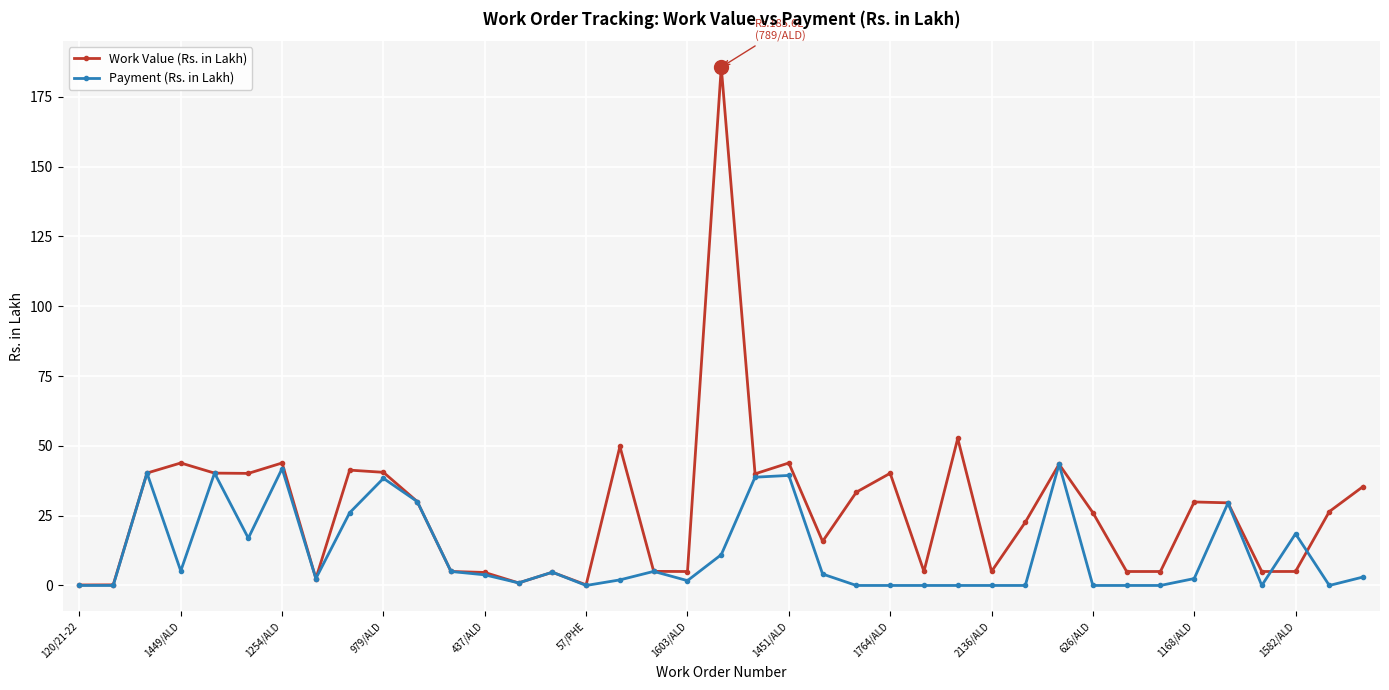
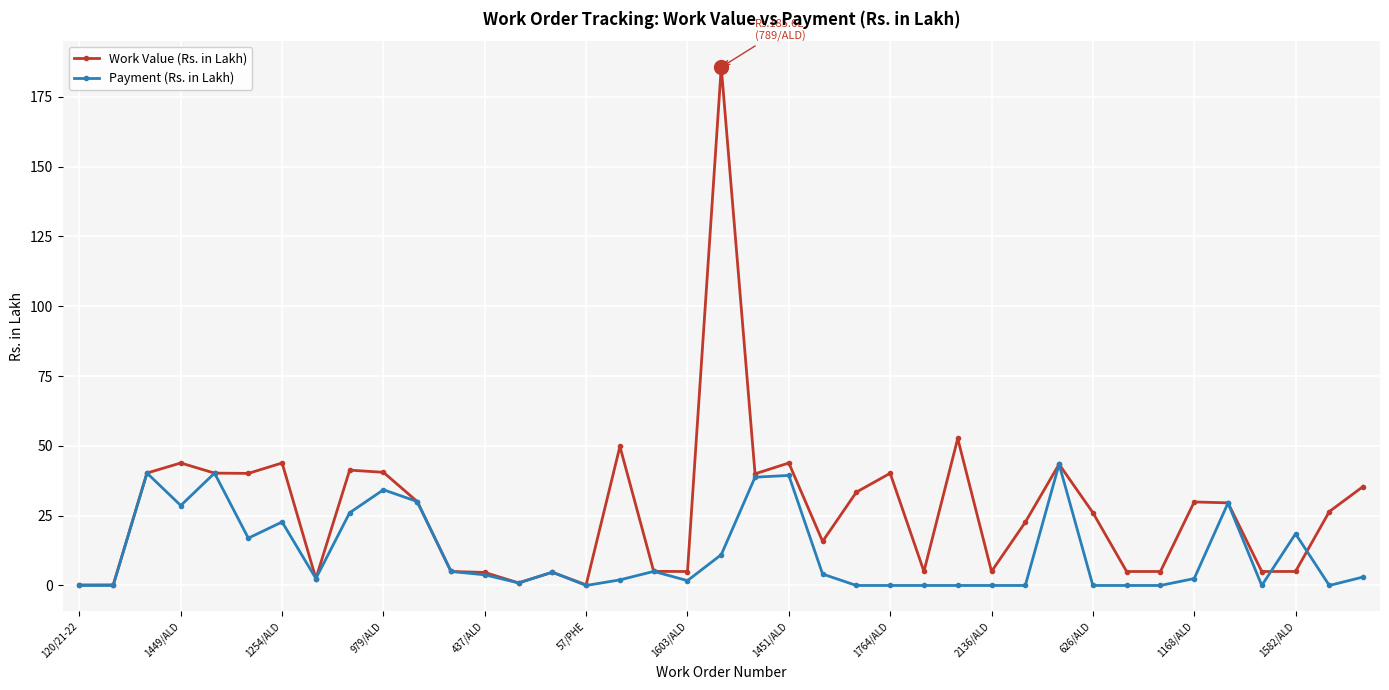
  {
    "Payment (Rs. in Lakh)": {
-     "1449/ALD": 5,
-     "1254/ALD": 42,
-     "979/ALD": 38,
+     "1449/ALD": 29,
+     "1254/ALD": 23,
+     "979/ALD": 34,
      "1603/ALD": 2,
      "1451/ALD": 39,
      "1764/ALD": 0,
      "2136/ALD": 0,
      "626/ALD": 0,
      "1168/ALD": 2,
      "1582/ALD": 19
    }
  }
